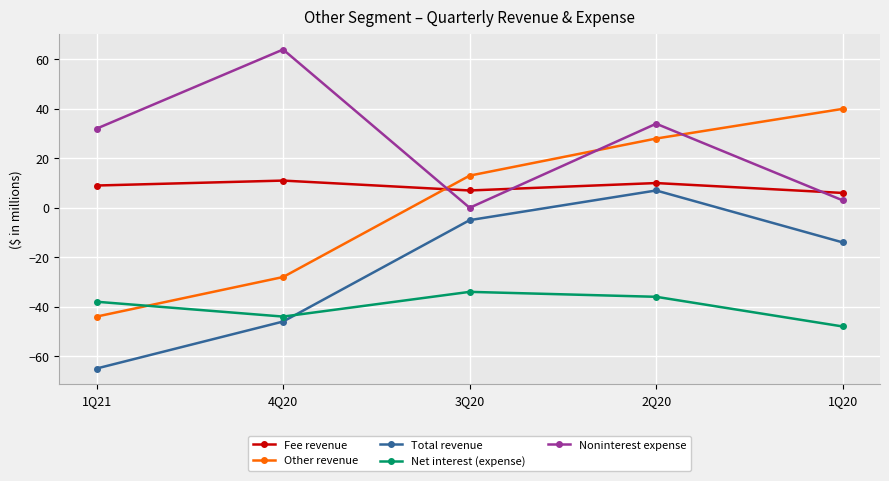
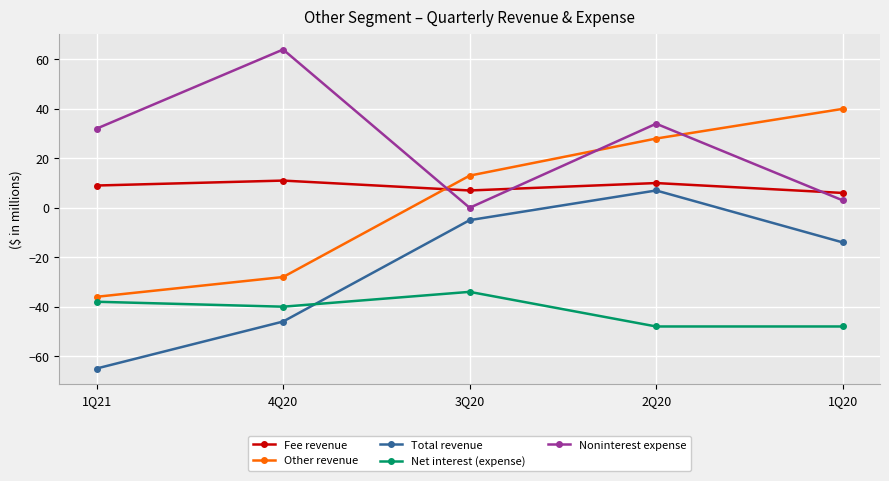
  {
    "Fee revenue": {
      "1Q21": 9,
      "4Q20": 11,
      "3Q20": 7,
      "2Q20": 10,
      "1Q20": 6
    },
    "Other revenue": {
-     "1Q21": -44,
+     "1Q21": -36,
      "4Q20": -28,
      "3Q20": 13,
      "2Q20": 28,
      "1Q20": 40
    },
    "Total revenue": {
      "1Q21": -65,
      "4Q20": -46,
      "3Q20": -5,
      "2Q20": 7,
      "1Q20": -14
    },
    "Net interest (expense)": {
      "1Q21": -38,
-     "4Q20": -44,
+     "4Q20": -40,
      "3Q20": -34,
-     "2Q20": -36,
+     "2Q20": -48,
      "1Q20": -48
    },
    "Noninterest expense": {
      "1Q21": 32,
      "4Q20": 64,
      "3Q20": 0,
      "2Q20": 34,
      "1Q20": 3
    }
  }
